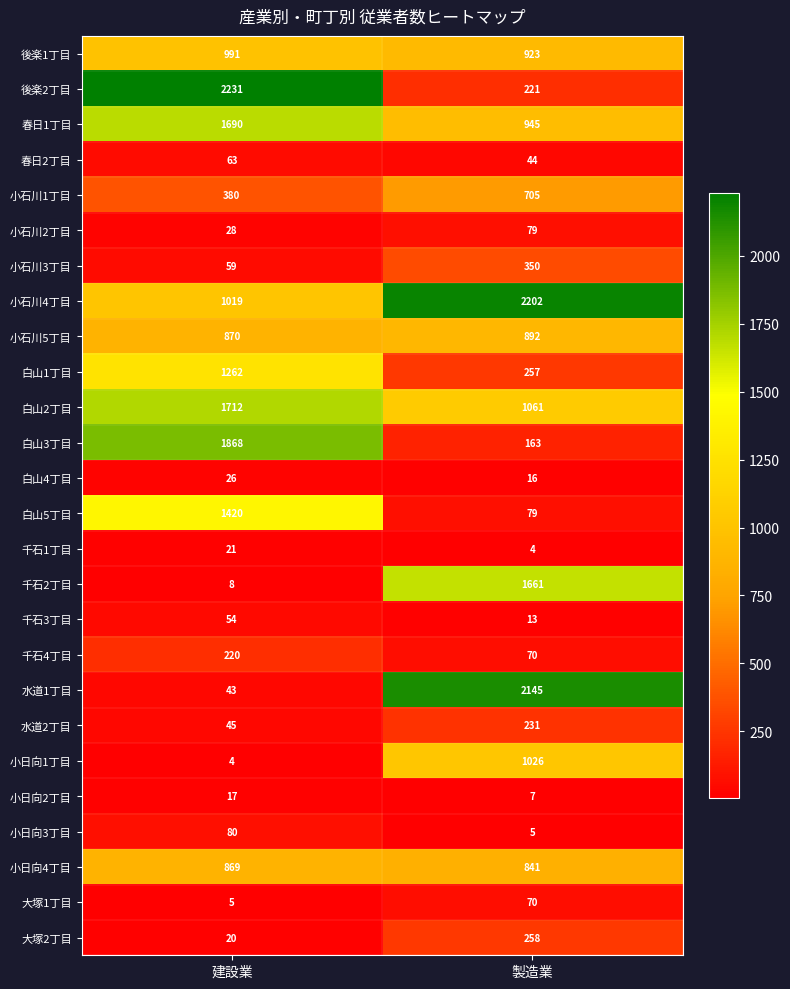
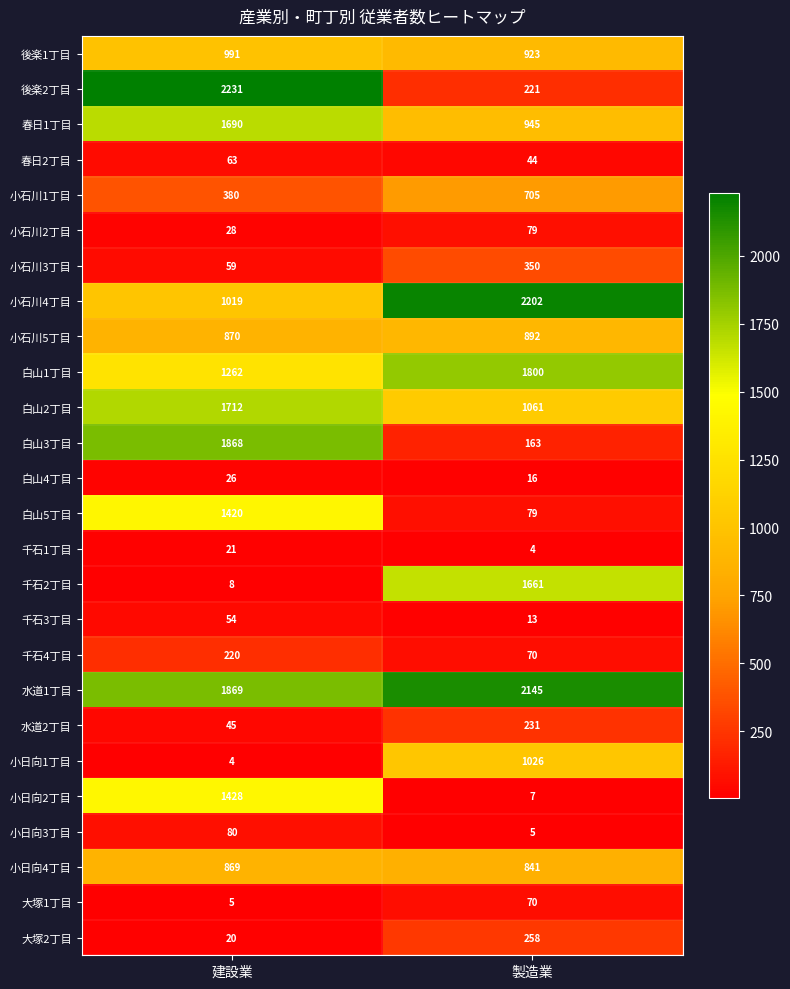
  {
    "後楽1丁目": {
      "建設業": 991,
      "製造業": 923
    },
    "後楽2丁目": {
      "建設業": 2231,
      "製造業": 221
    },
    "春日1丁目": {
      "建設業": 1690,
      "製造業": 945
    },
    "春日2丁目": {
      "建設業": 63,
      "製造業": 44
    },
    "小石川1丁目": {
      "建設業": 380,
      "製造業": 705
    },
    "小石川2丁目": {
      "建設業": 28,
      "製造業": 79
    },
    "小石川3丁目": {
      "建設業": 59,
      "製造業": 350
    },
    "小石川4丁目": {
      "建設業": 1019,
      "製造業": 2202
    },
    "小石川5丁目": {
      "建設業": 870,
      "製造業": 892
    },
    "白山1丁目": {
      "建設業": 1262,
-     "製造業": 257
+     "製造業": 1800
    },
    "白山2丁目": {
      "建設業": 1712,
      "製造業": 1061
    },
    "白山3丁目": {
      "建設業": 1868,
      "製造業": 163
    },
    "白山4丁目": {
      "建設業": 26,
      "製造業": 16
    },
    "白山5丁目": {
      "建設業": 1420,
      "製造業": 79
    },
    "千石1丁目": {
      "建設業": 21,
      "製造業": 4
    },
    "千石2丁目": {
      "建設業": 8,
      "製造業": 1661
    },
    "千石3丁目": {
      "建設業": 54,
      "製造業": 13
    },
    "千石4丁目": {
      "建設業": 220,
      "製造業": 70
    },
    "水道1丁目": {
-     "建設業": 43,
+     "建設業": 1869,
      "製造業": 2145
    },
    "水道2丁目": {
      "建設業": 45,
      "製造業": 231
    },
    "小日向1丁目": {
      "建設業": 4,
      "製造業": 1026
    },
    "小日向2丁目": {
-     "建設業": 17,
+     "建設業": 1428,
      "製造業": 7
    },
    "小日向3丁目": {
      "建設業": 80,
      "製造業": 5
    },
    "小日向4丁目": {
      "建設業": 869,
      "製造業": 841
    },
    "大塚1丁目": {
      "建設業": 5,
      "製造業": 70
    },
    "大塚2丁目": {
      "建設業": 20,
      "製造業": 258
    }
  }
